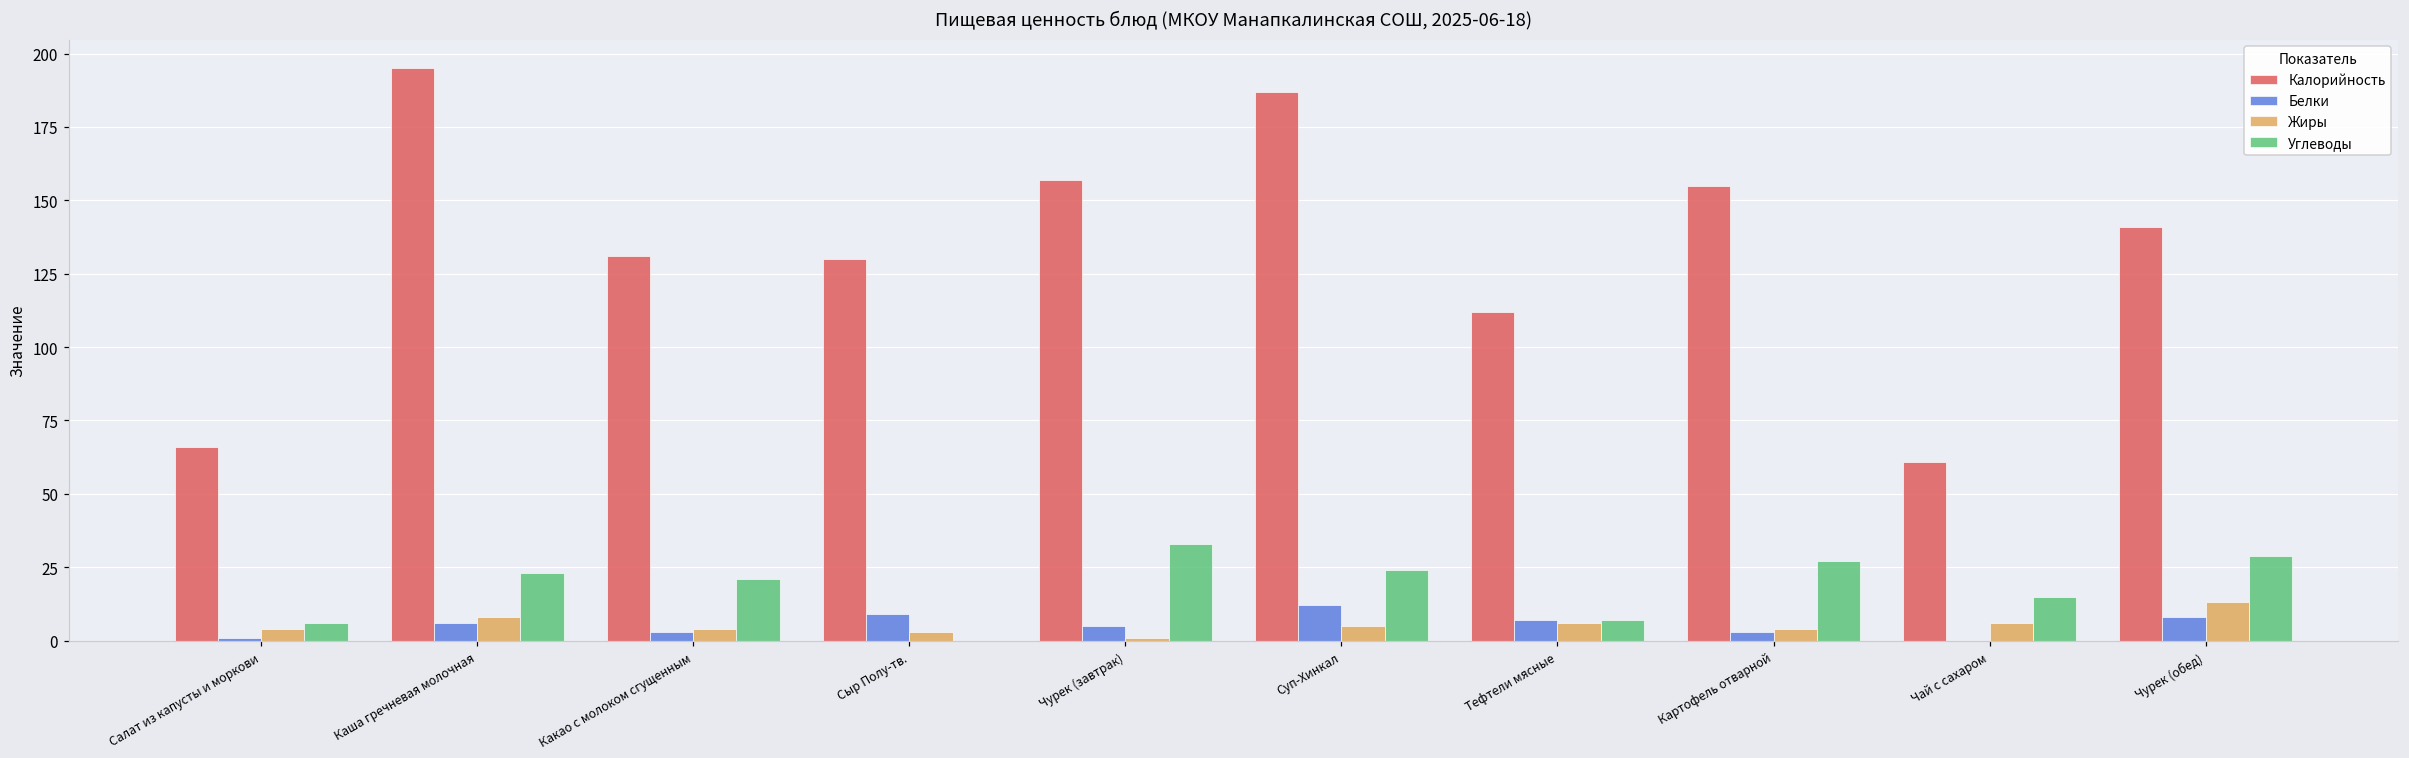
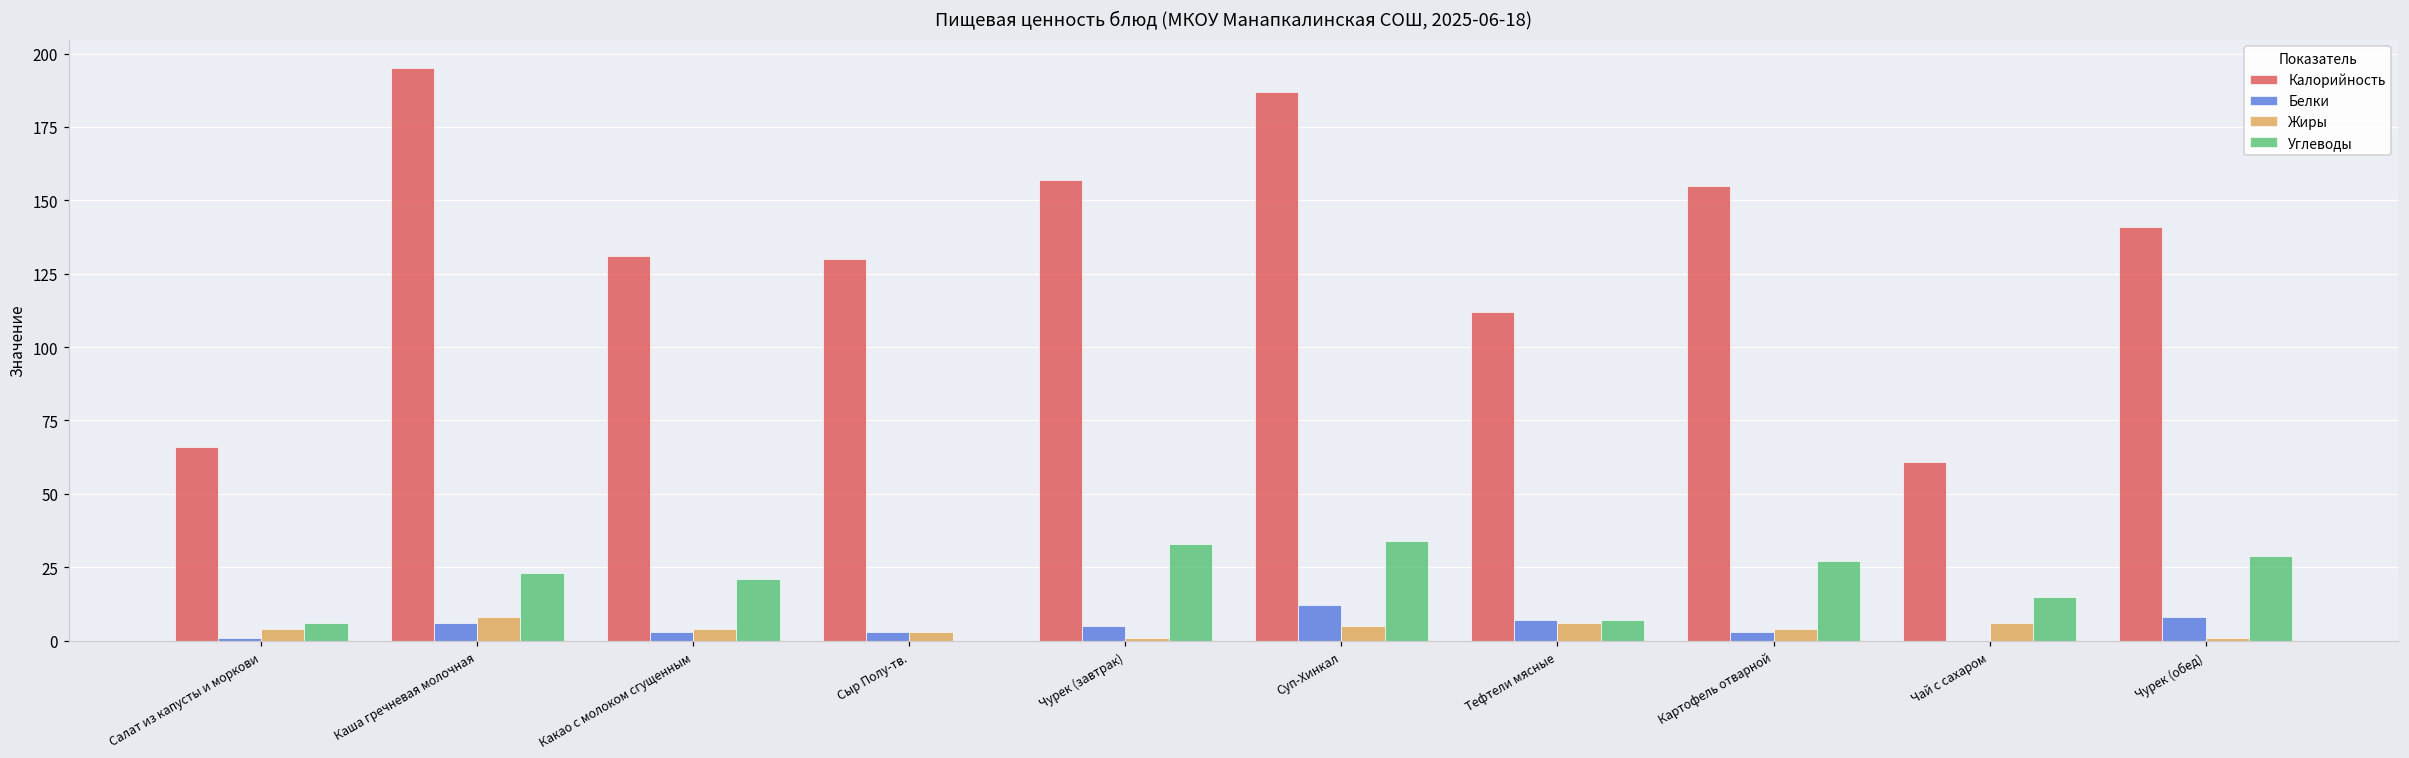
  {
    "Калорийность": {
      "Салат из капусты и моркови": 66,
      "Каша гречневая молочная": 195,
      "Какао с молоком сгущенным": 131,
      "Сыр Полу-тв.": 130,
      "Чурек (завтрак)": 157,
      "Суп-Хинкал": 187,
      "Тефтели мясные": 112,
      "Картофель отварной": 155,
      "Чай с сахаром": 61,
      "Чурек (обед)": 141
    },
    "Белки": {
      "Салат из капусты и моркови": 1,
      "Каша гречневая молочная": 6,
      "Какао с молоком сгущенным": 3,
-     "Сыр Полу-тв.": 9,
+     "Сыр Полу-тв.": 3,
      "Чурек (завтрак)": 5,
      "Суп-Хинкал": 12,
      "Тефтели мясные": 7,
      "Картофель отварной": 3,
      "Чай с сахаром": 0,
      "Чурек (обед)": 8
    },
    "Жиры": {
      "Салат из капусты и моркови": 4,
      "Каша гречневая молочная": 8,
      "Какао с молоком сгущенным": 4,
      "Сыр Полу-тв.": 3,
      "Чурек (завтрак)": 1,
      "Суп-Хинкал": 5,
      "Тефтели мясные": 6,
      "Картофель отварной": 4,
      "Чай с сахаром": 6,
-     "Чурек (обед)": 13
+     "Чурек (обед)": 1
    },
    "Углеводы": {
      "Салат из капусты и моркови": 6,
      "Каша гречневая молочная": 23,
      "Какао с молоком сгущенным": 21,
      "Сыр Полу-тв.": 0,
      "Чурек (завтрак)": 33,
-     "Суп-Хинкал": 24,
+     "Суп-Хинкал": 34,
      "Тефтели мясные": 7,
      "Картофель отварной": 27,
      "Чай с сахаром": 15,
      "Чурек (обед)": 29
    }
  }
